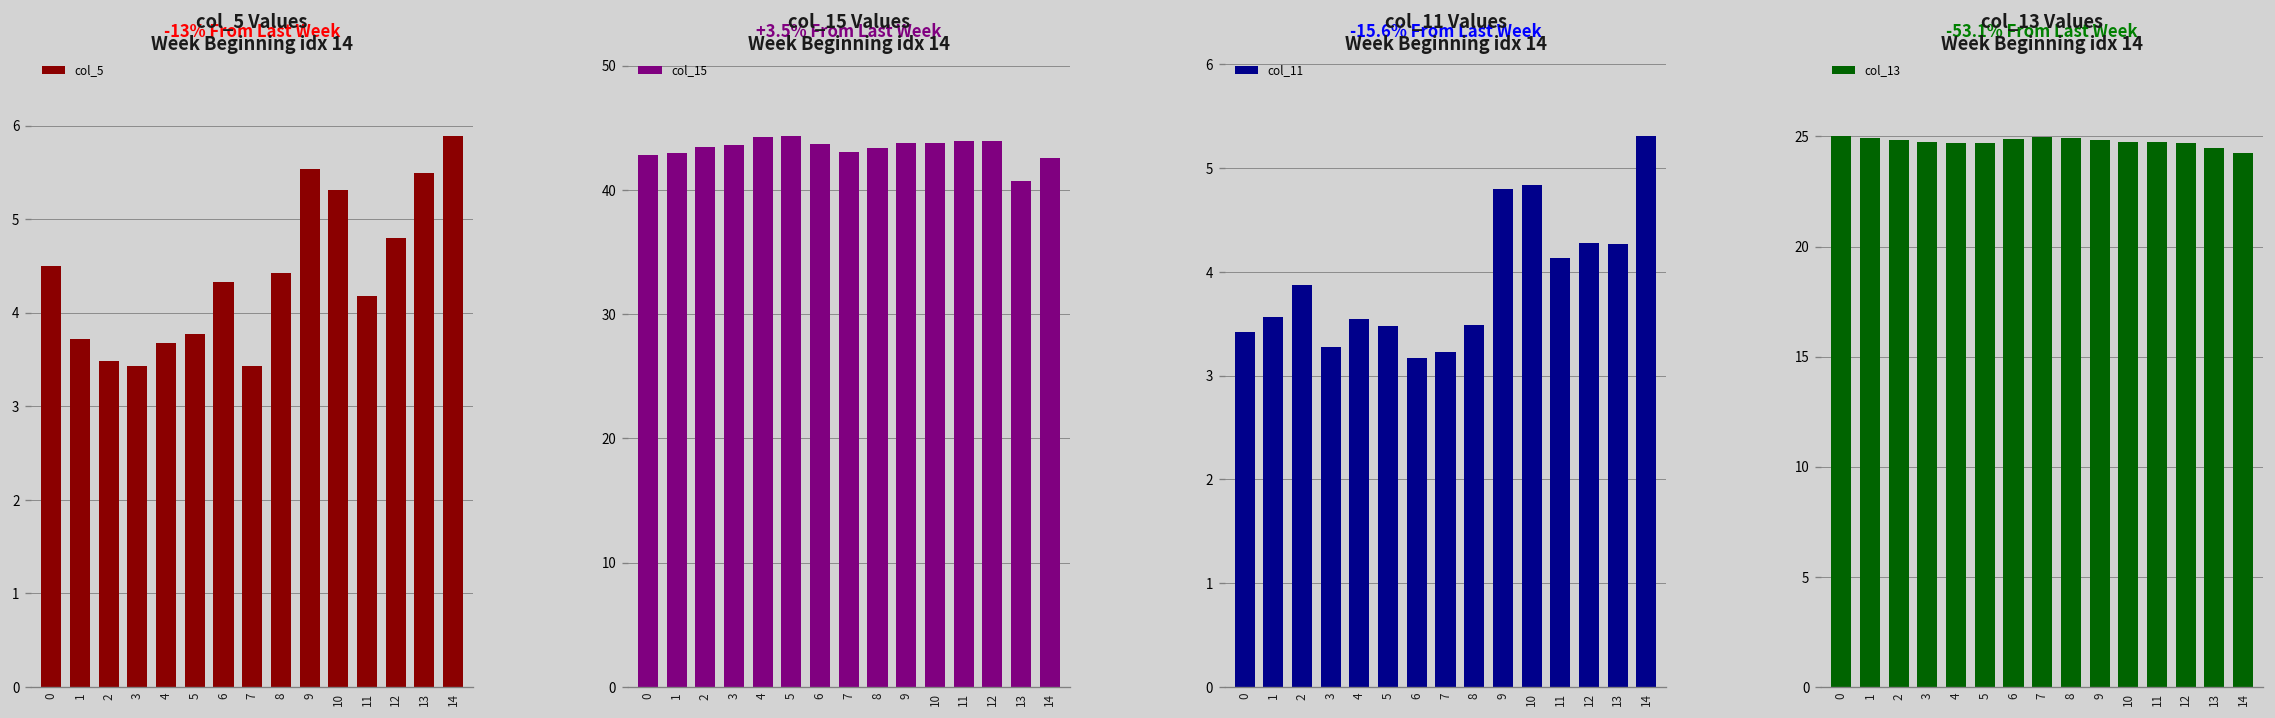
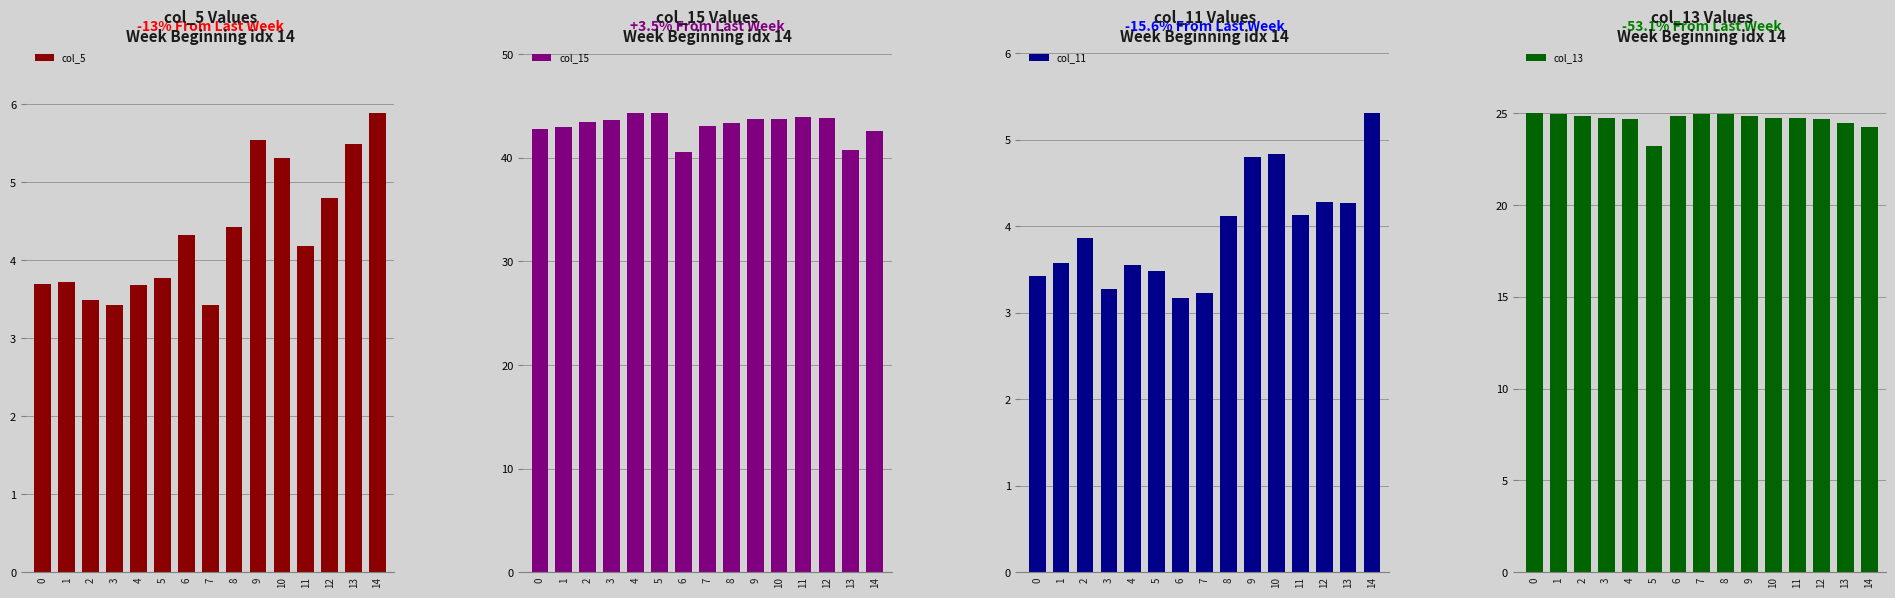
  {
    "col_5 Values Week Beginning idx 14": {
-     "0": 4.5,
+     "0": 3.7,
      "1": 3.7,
      "2": 3.5,
      "3": 3.4,
      "4": 3.7,
      "5": 3.8,
      "6": 4.3,
      "7": 3.4,
      "8": 4.4,
      "9": 5.5,
      "10": 5.3,
      "11": 4.2,
      "12": 4.8,
      "13": 5.5,
      "14": 5.9
    },
    "col_15 Values Week Beginning idx 14": {
      "0": 42.8,
      "1": 43.0,
      "2": 43.5,
      "3": 43.6,
      "4": 44.3,
      "5": 44.3,
-     "6": 43.7,
+     "6": 40.6,
      "7": 43.1,
      "8": 43.4,
      "9": 43.8,
      "10": 43.8,
      "11": 43.9,
      "12": 43.9,
      "13": 40.8,
      "14": 42.6
    },
    "col_11 Values Week Beginning idx 14": {
      "0": 3.4,
      "1": 3.6,
      "2": 3.9,
      "3": 3.3,
      "4": 3.6,
      "5": 3.5,
      "6": 3.2,
      "7": 3.2,
-     "8": 3.5,
+     "8": 4.1,
      "9": 4.8,
      "10": 4.8,
      "11": 4.1,
      "12": 4.3,
      "13": 4.3,
      "14": 5.3
    },
    "col_13 Values Week Beginning idx 14": {
      "0": 25.0,
      "1": 24.9,
      "2": 24.8,
      "3": 24.7,
      "4": 24.7,
-     "5": 24.7,
+     "5": 23.2,
      "6": 24.9,
      "7": 25.0,
      "8": 25.0,
      "9": 24.8,
      "10": 24.7,
      "11": 24.8,
      "12": 24.7,
      "13": 24.5,
      "14": 24.3
    }
  }
